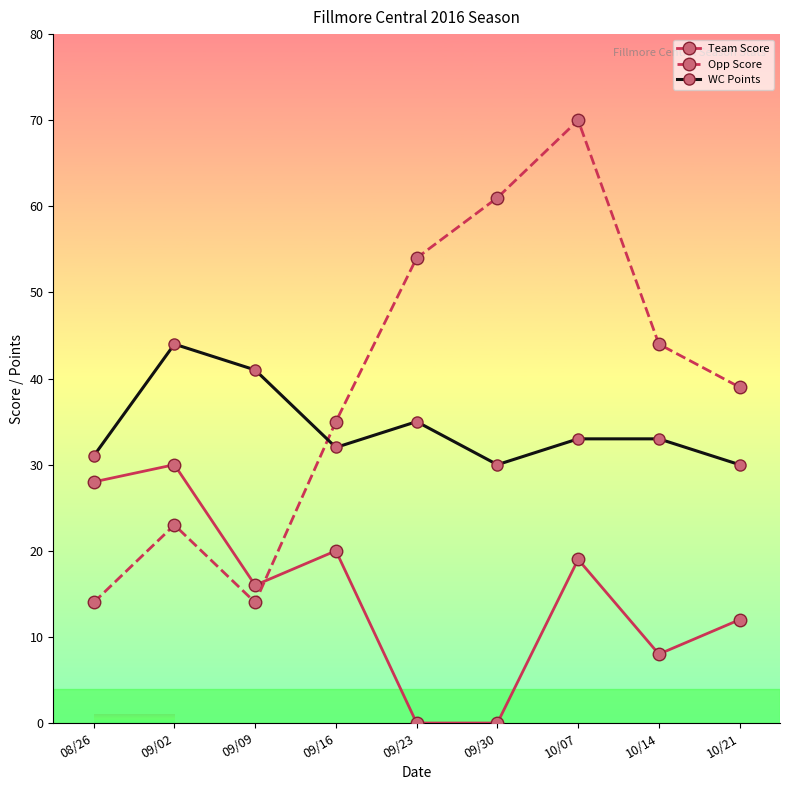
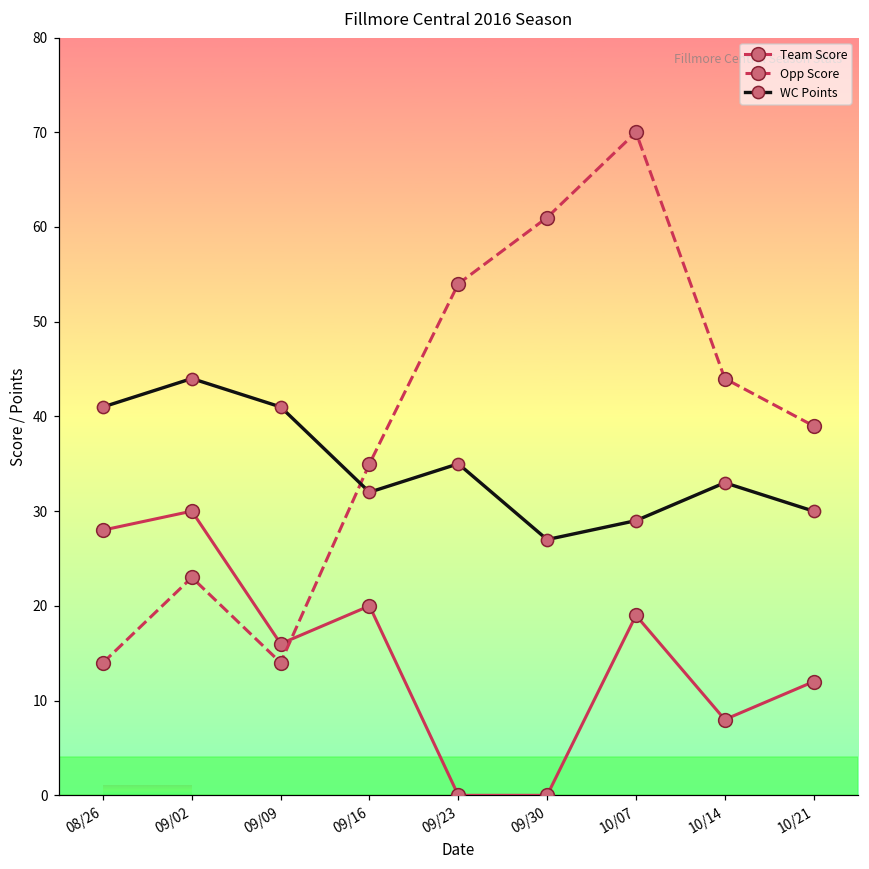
  {
    "WC Points": {
-     "08/26": 31,
+     "08/26": 41,
      "09/02": 44,
      "09/09": 41,
      "09/16": 32,
      "09/23": 35,
-     "09/30": 30,
-     "10/07": 33,
+     "09/30": 27,
+     "10/07": 29,
      "10/14": 33,
      "10/21": 30
    }
  }
